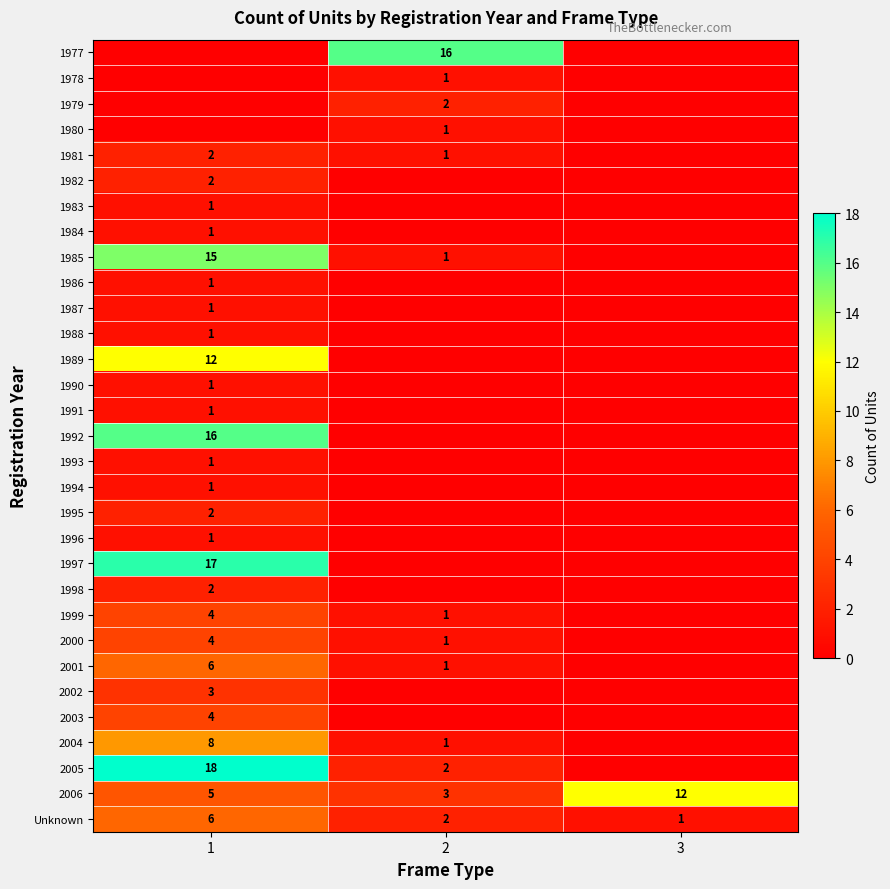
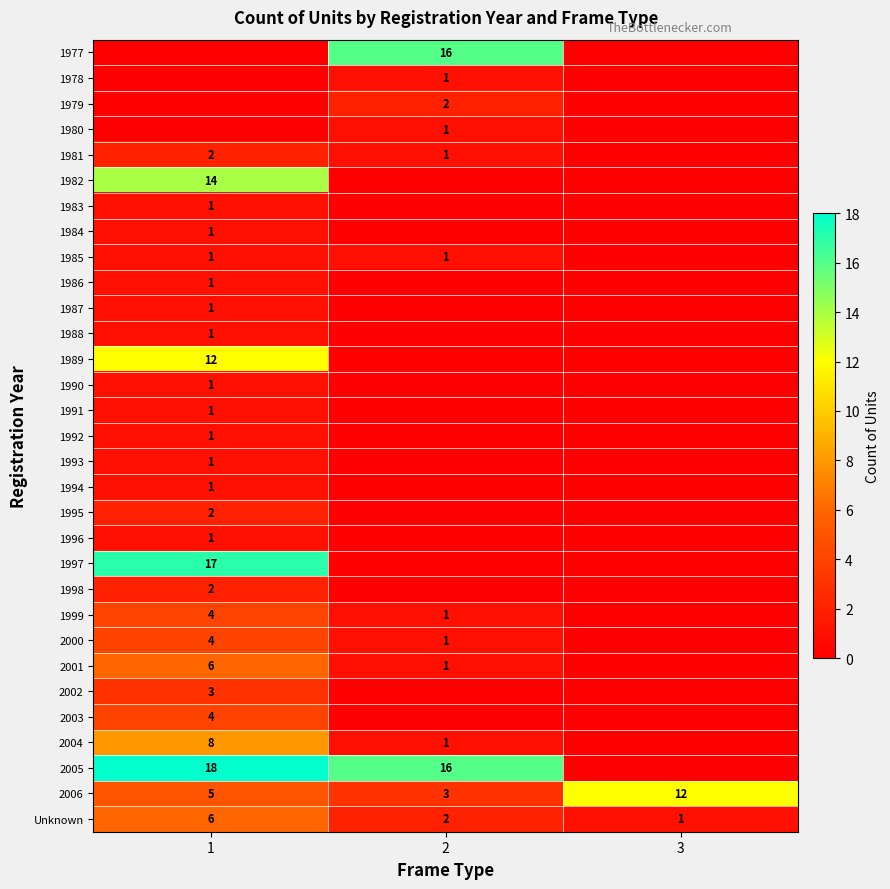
  {
    "1977": {
      "2": 16
    },
    "1978": {
      "2": 1
    },
    "1979": {
      "2": 2
    },
    "1980": {
      "2": 1
    },
    "1981": {
      "1": 2,
      "2": 1
    },
    "1982": {
-     "1": 2
+     "1": 14
    },
    "1983": {
      "1": 1
    },
    "1984": {
      "1": 1
    },
    "1985": {
-     "1": 15,
+     "1": 1,
      "2": 1
    },
    "1986": {
      "1": 1
    },
    "1987": {
      "1": 1
    },
    "1988": {
      "1": 1
    },
    "1989": {
      "1": 12
    },
    "1990": {
      "1": 1
    },
    "1991": {
      "1": 1
    },
    "1992": {
-     "1": 16
+     "1": 1
    },
    "1993": {
      "1": 1
    },
    "1994": {
      "1": 1
    },
    "1995": {
      "1": 2
    },
    "1996": {
      "1": 1
    },
    "1997": {
      "1": 17
    },
    "1998": {
      "1": 2
    },
    "1999": {
      "1": 4,
      "2": 1
    },
    "2000": {
      "1": 4,
      "2": 1
    },
    "2001": {
      "1": 6,
      "2": 1
    },
    "2002": {
      "1": 3
    },
    "2003": {
      "1": 4
    },
    "2004": {
      "1": 8,
      "2": 1
    },
    "2005": {
      "1": 18,
-     "2": 2
+     "2": 16
    },
    "2006": {
      "1": 5,
      "2": 3,
      "3": 12
    },
    "Unknown": {
      "1": 6,
      "2": 2,
      "3": 1
    }
  }
